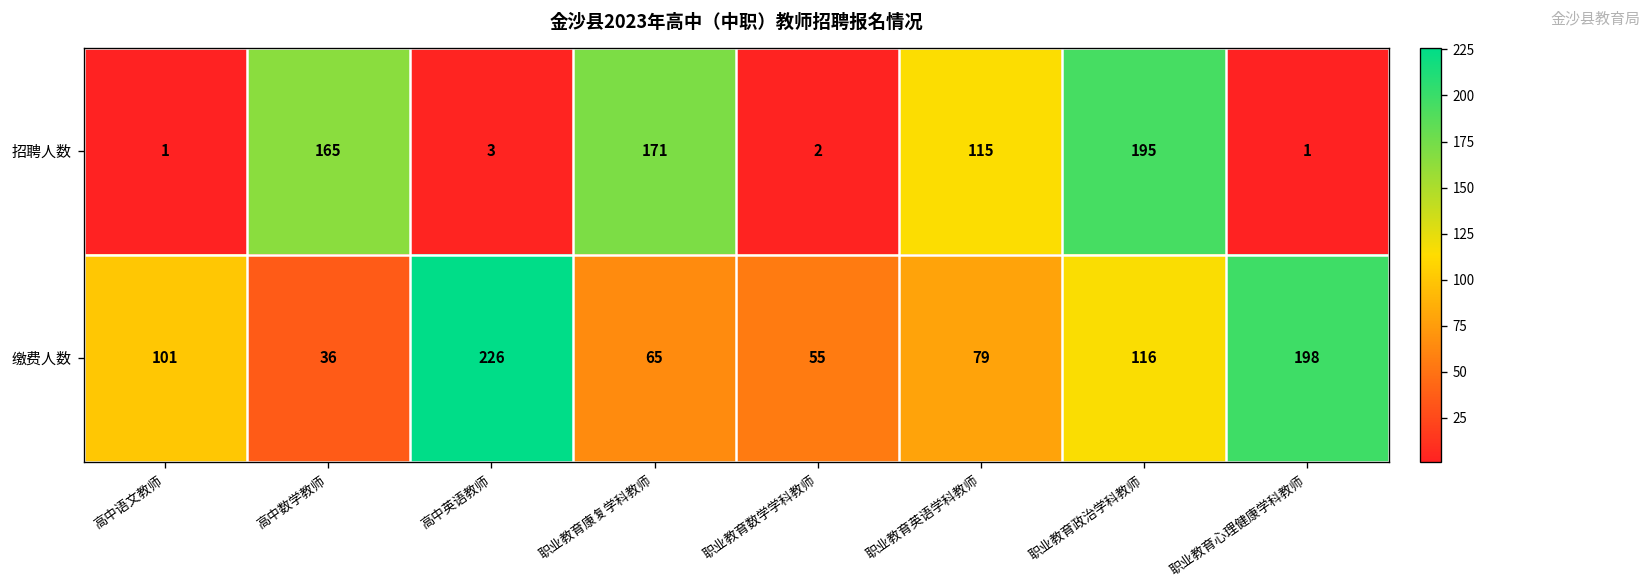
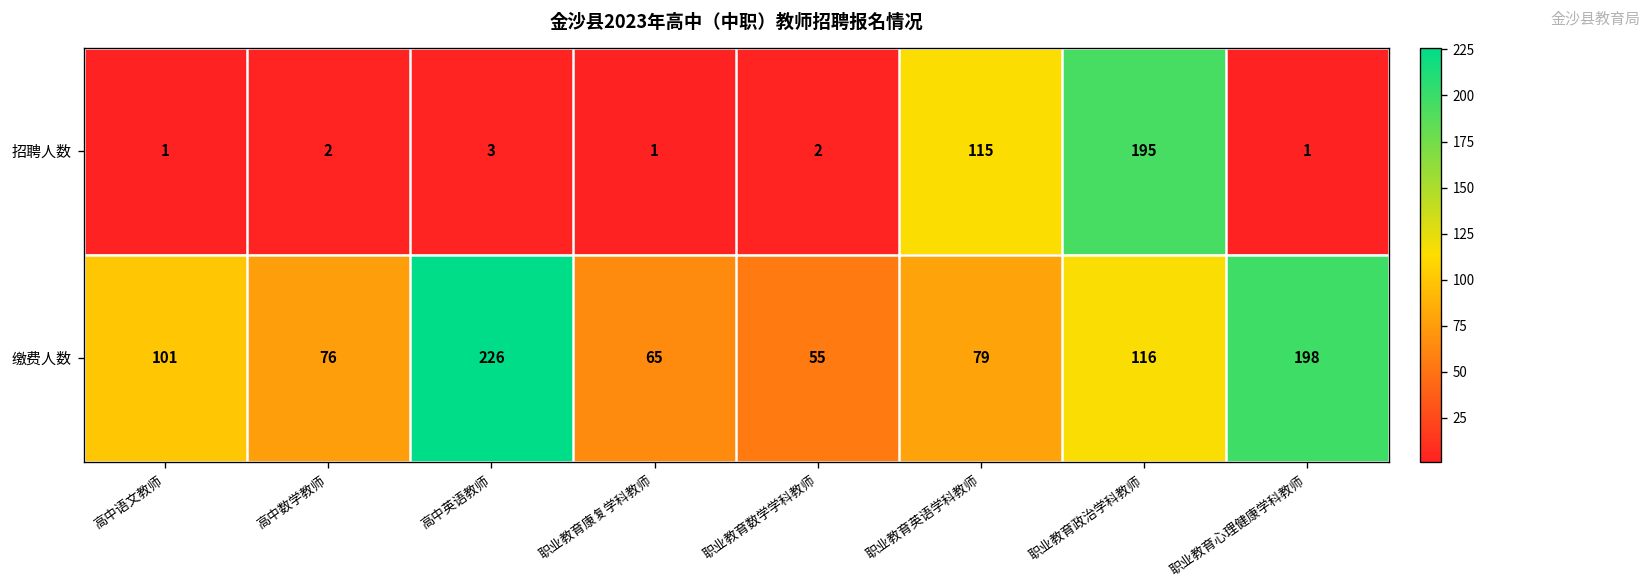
  {
    "招聘人数": {
      "高中语文教师": 1,
-     "高中数学教师": 165,
+     "高中数学教师": 2,
      "高中英语教师": 3,
-     "职业教育康复学科教师": 171,
+     "职业教育康复学科教师": 1,
      "职业教育数学学科教师": 2,
      "职业教育英语学科教师": 115,
      "职业教育政治学科教师": 195,
      "职业教育心理健康学科教师": 1
    },
    "缴费人数": {
      "高中语文教师": 101,
-     "高中数学教师": 36,
+     "高中数学教师": 76,
      "高中英语教师": 226,
      "职业教育康复学科教师": 65,
      "职业教育数学学科教师": 55,
      "职业教育英语学科教师": 79,
      "职业教育政治学科教师": 116,
      "职业教育心理健康学科教师": 198
    }
  }
